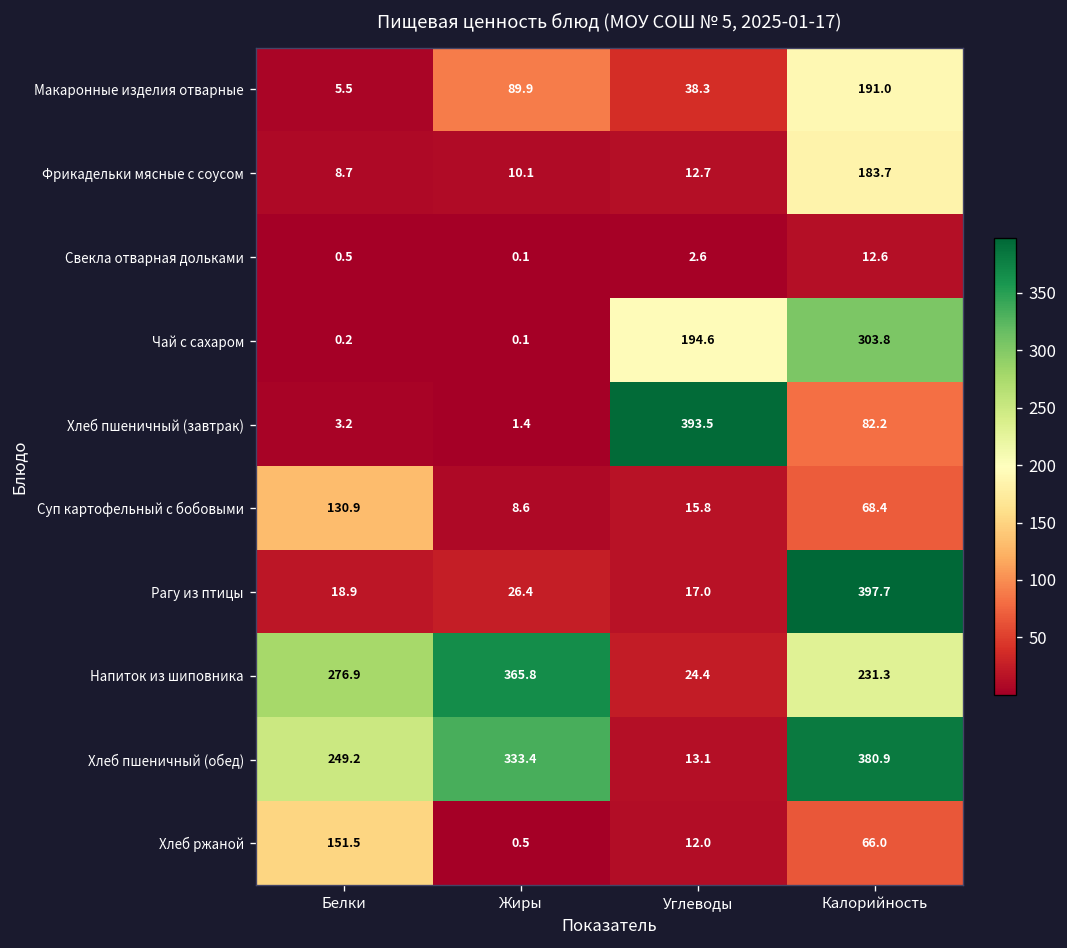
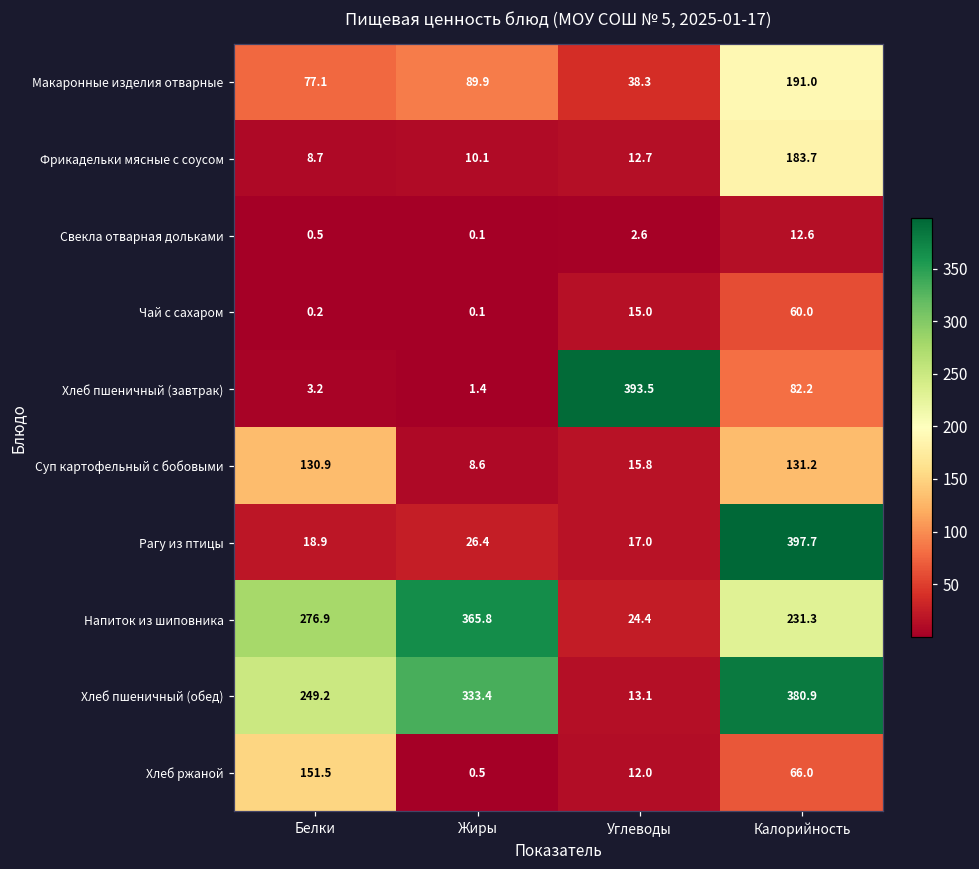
  {
    "Макаронные изделия отварные": {
-     "Белки": 5.5,
+     "Белки": 77.1,
      "Жиры": 89.9,
      "Углеводы": 38.3,
      "Калорийность": 191.0
    },
    "Фрикадельки мясные с соусом": {
      "Белки": 8.7,
      "Жиры": 10.1,
      "Углеводы": 12.7,
      "Калорийность": 183.7
    },
    "Свекла отварная дольками": {
      "Белки": 0.5,
      "Жиры": 0.1,
      "Углеводы": 2.6,
      "Калорийность": 12.6
    },
    "Чай с сахаром": {
      "Белки": 0.2,
      "Жиры": 0.1,
-     "Углеводы": 194.6,
-     "Калорийность": 303.8
+     "Углеводы": 15.0,
+     "Калорийность": 60.0
    },
    "Хлеб пшеничный (завтрак)": {
      "Белки": 3.2,
      "Жиры": 1.4,
      "Углеводы": 393.5,
      "Калорийность": 82.2
    },
    "Суп картофельный с бобовыми": {
      "Белки": 130.9,
      "Жиры": 8.6,
      "Углеводы": 15.8,
-     "Калорийность": 68.4
+     "Калорийность": 131.2
    },
    "Рагу из птицы": {
      "Белки": 18.9,
      "Жиры": 26.4,
      "Углеводы": 17.0,
      "Калорийность": 397.7
    },
    "Напиток из шиповника": {
      "Белки": 276.9,
      "Жиры": 365.8,
      "Углеводы": 24.4,
      "Калорийность": 231.3
    },
    "Хлеб пшеничный (обед)": {
      "Белки": 249.2,
      "Жиры": 333.4,
      "Углеводы": 13.1,
      "Калорийность": 380.9
    },
    "Хлеб ржаной": {
      "Белки": 151.5,
      "Жиры": 0.5,
      "Углеводы": 12.0,
      "Калорийность": 66.0
    }
  }
